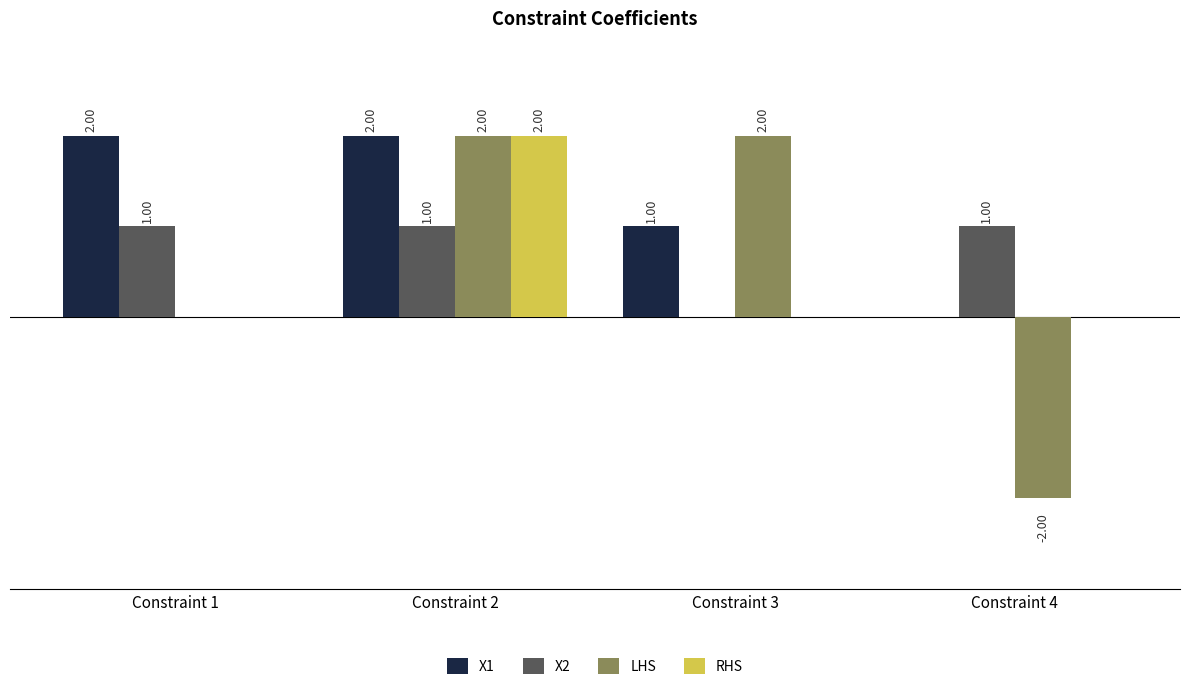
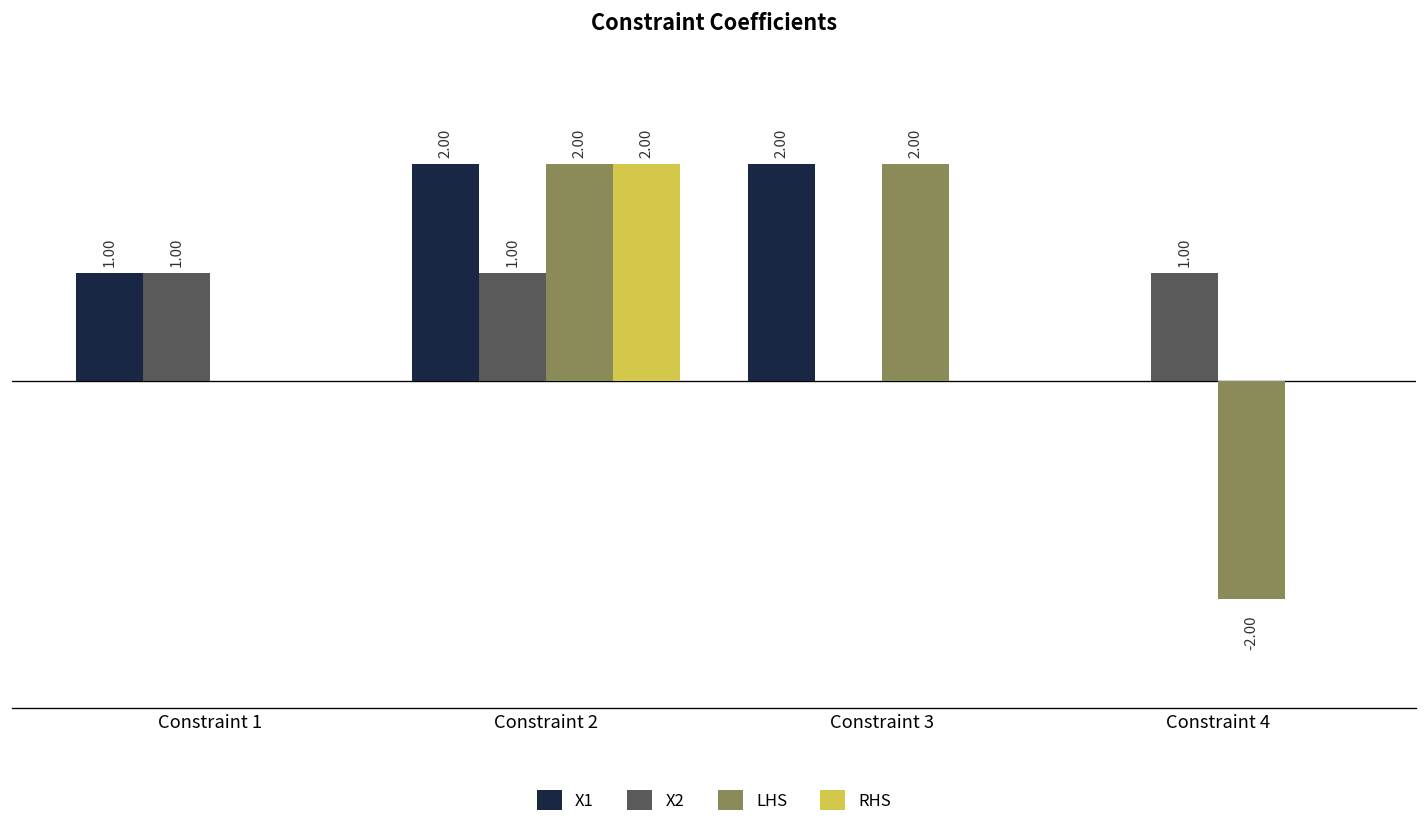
  {
    "X1": {
-     "Constraint 1": 2.00,
+     "Constraint 1": 1.00,
      "Constraint 2": 2.00,
-     "Constraint 3": 1.00
+     "Constraint 3": 2.00
    },
    "X2": {
      "Constraint 1": 1.00,
      "Constraint 2": 1.00,
      "Constraint 4": 1.00
    },
    "LHS": {
      "Constraint 2": 2.00,
      "Constraint 3": 2.00,
      "Constraint 4": -2.00
    },
    "RHS": {
      "Constraint 2": 2.00
    }
  }
